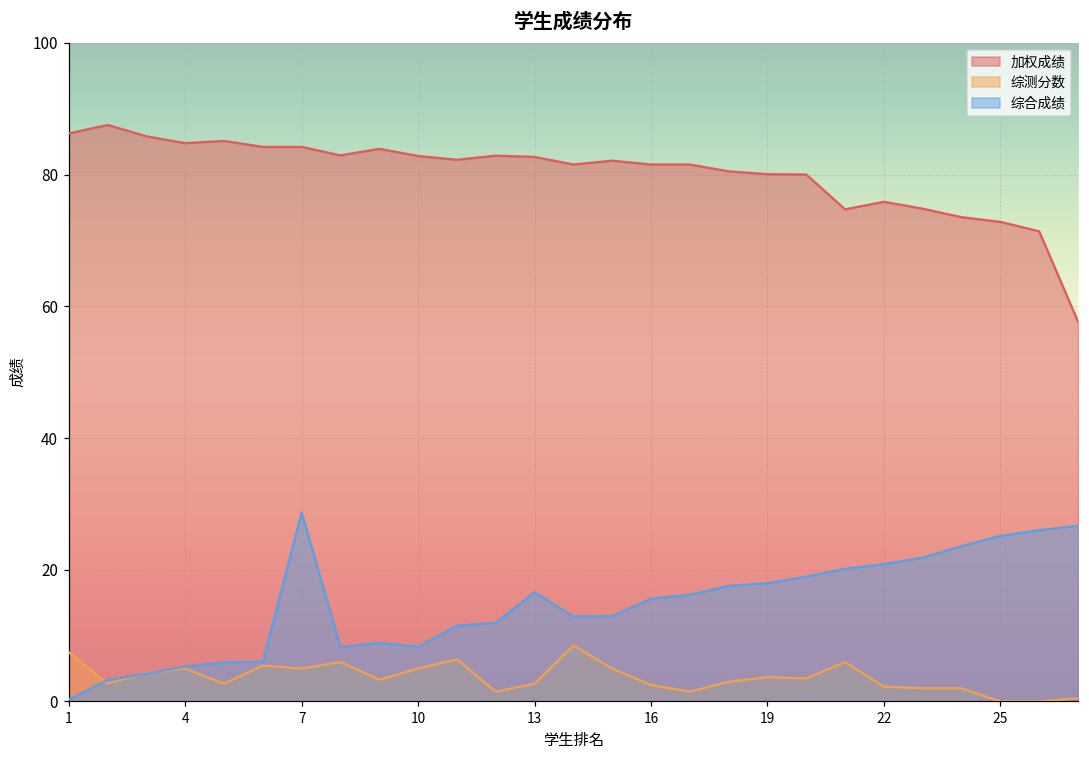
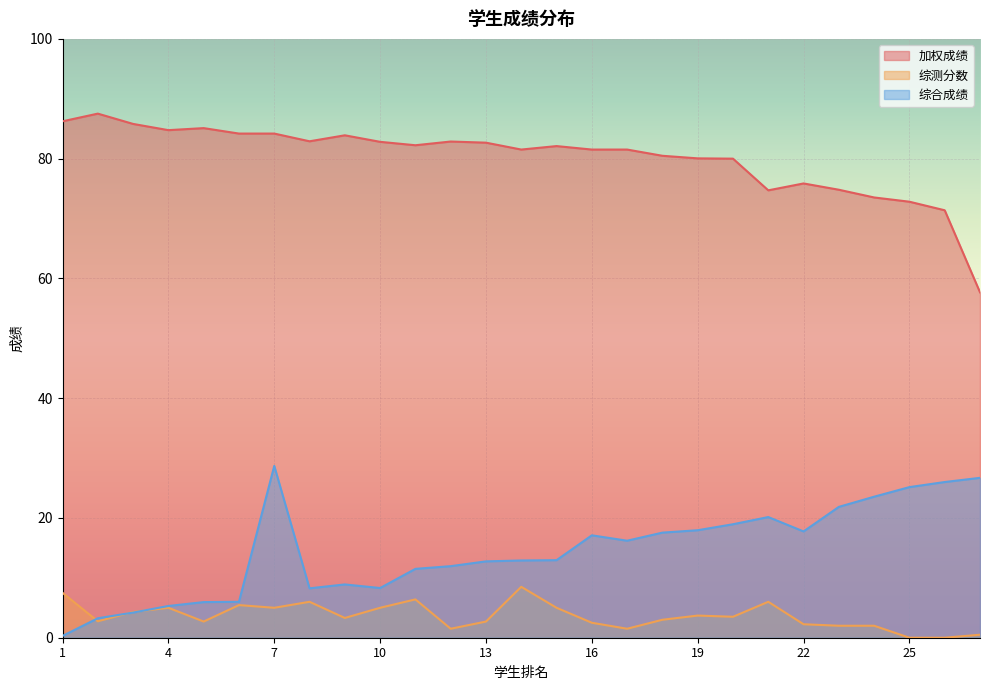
  {
    "综合成绩": {
      "1": 0,
      "7": 29,
      "10": 8,
-     "13": 17,
-     "16": 16,
+     "13": 13,
+     "16": 17,
      "19": 18,
-     "22": 21,
+     "22": 18,
      "25": 25
    }
  }
